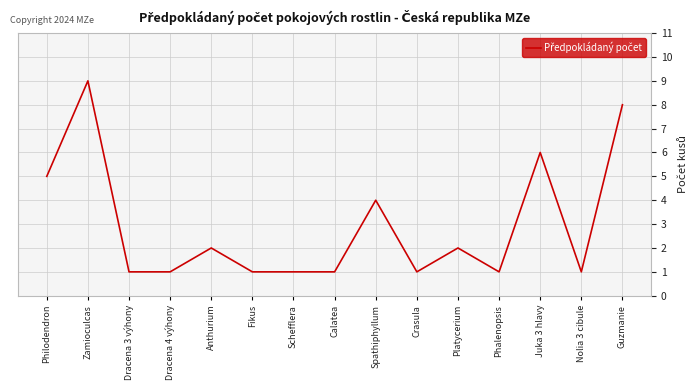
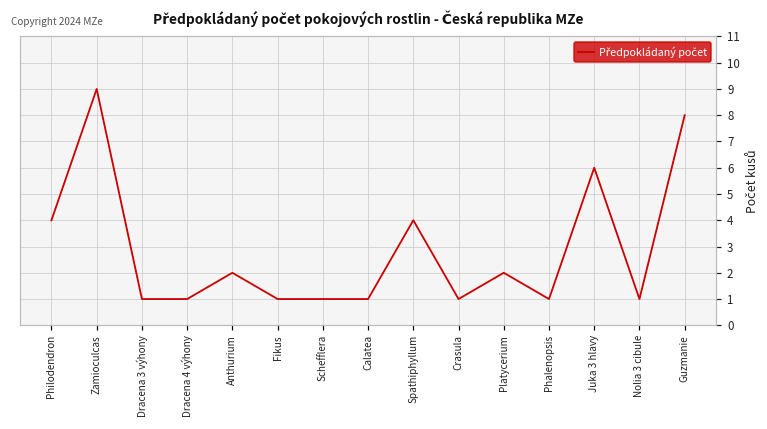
  {
-   "Philodendron": 5,
+   "Philodendron": 4,
    "Zamioculcas": 9,
    "Dracena 3 výhony": 1,
    "Dracena 4 výhony": 1,
    "Anthurium": 2,
    "Fikus": 1,
    "Schefflera": 1,
    "Calatea": 1,
    "Spathiphyllum": 4,
    "Crasula": 1,
    "Platycerium": 2,
    "Phalenopsis": 1,
    "Juka 3 hlavy": 6,
    "Nolia 3 cibule": 1,
    "Guzmanie": 8
  }
